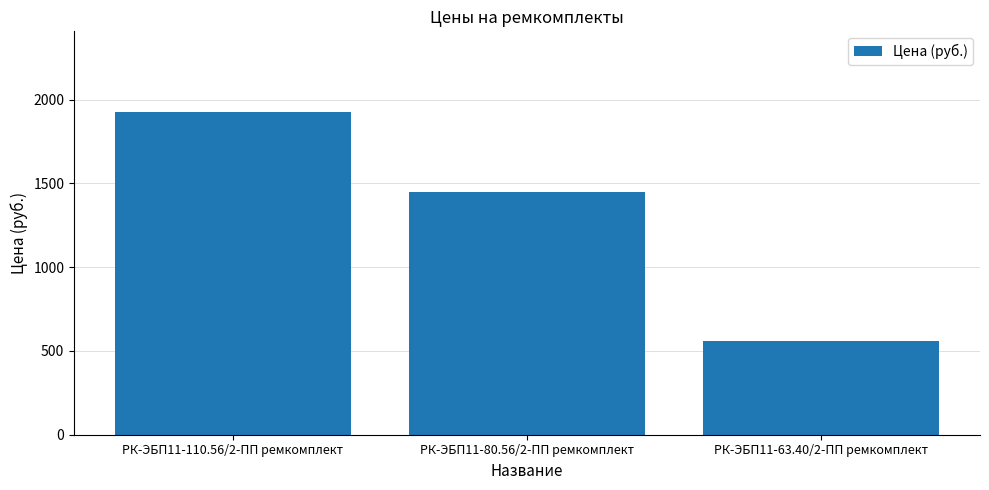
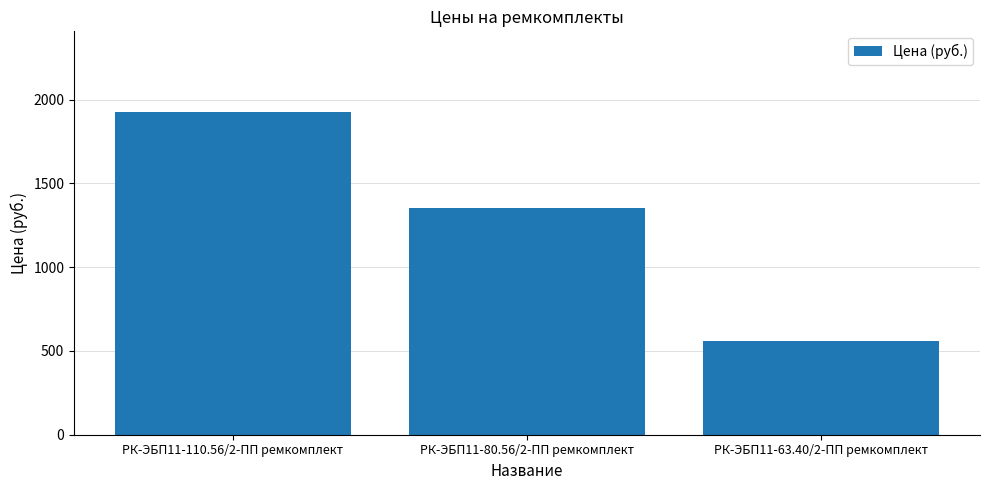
  {
    "РК-ЭБП11-110.56/2-ПП ремкомплект": 1930,
-   "РК-ЭБП11-80.56/2-ПП ремкомплект": 1450,
+   "РК-ЭБП11-80.56/2-ПП ремкомплект": 1350,
    "РК-ЭБП11-63.40/2-ПП ремкомплект": 560
  }
